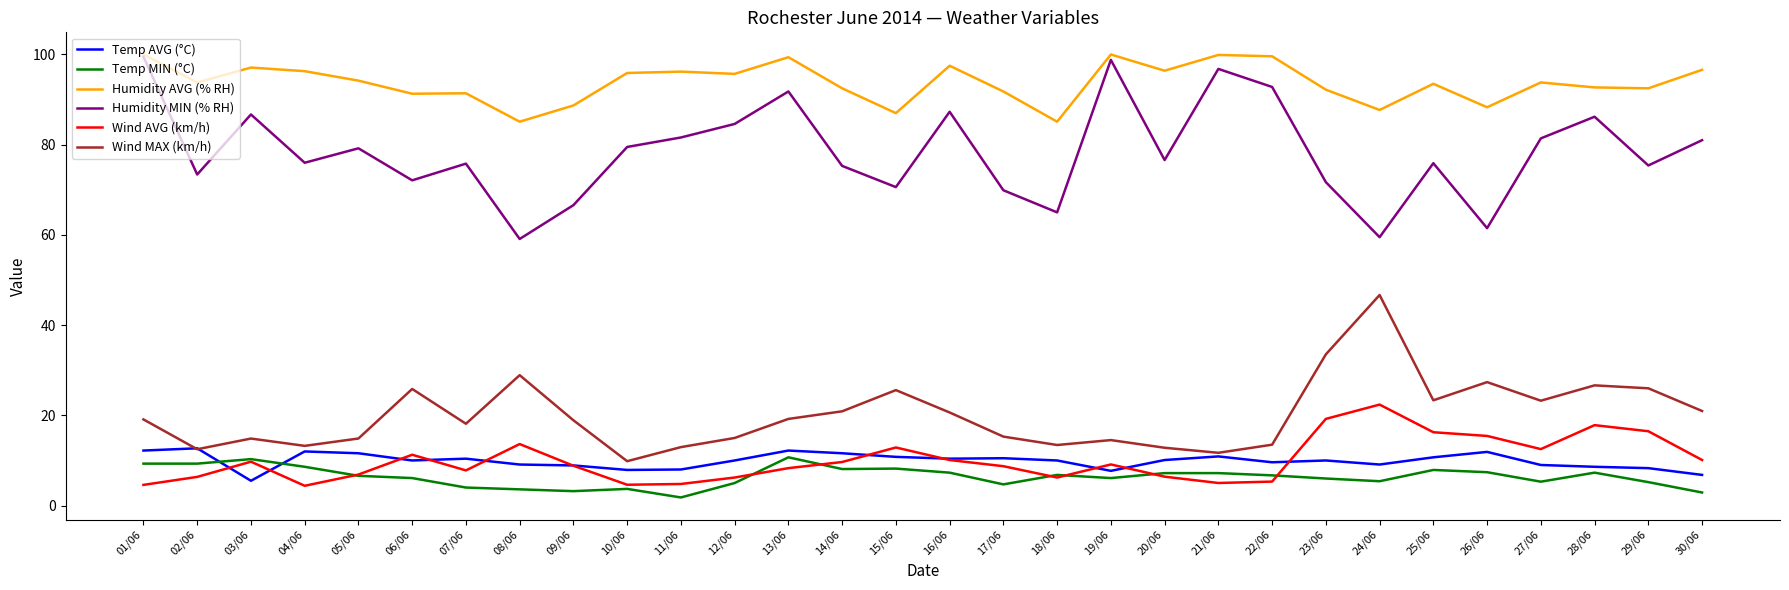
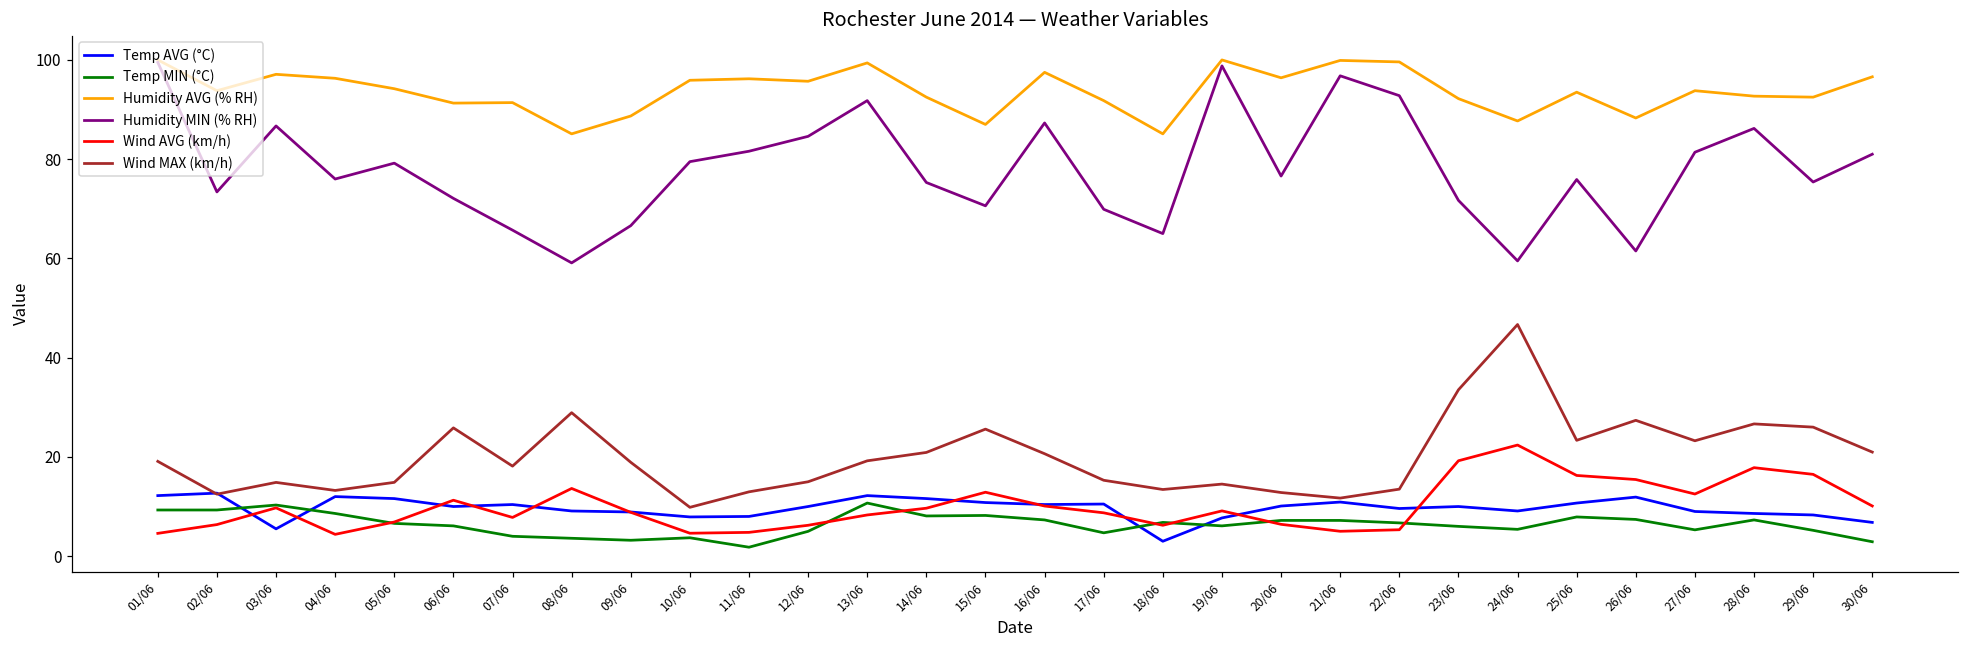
  {
    "Temp AVG (°C)": {
      "01/06": 12,
      "03/06": 6,
      "04/06": 12,
      "05/06": 12,
      "06/06": 10,
      "07/06": 10,
      "08/06": 9,
      "10/06": 8,
      "11/06": 8,
      "12/06": 10,
      "13/06": 12,
      "14/06": 12,
      "15/06": 11,
      "17/06": 11,
-     "18/06": 10,
+     "18/06": 3,
      "19/06": 8,
      "20/06": 10,
      "21/06": 11,
      "22/06": 10,
      "23/06": 10,
      "24/06": 9,
      "25/06": 11,
      "26/06": 12,
      "27/06": 9,
      "28/06": 9,
      "29/06": 8,
      "30/06": 7
    },
    "Temp MIN (°C)": {
      "01/06": 9,
      "02/06": 9,
      "03/06": 10,
      "04/06": 9,
      "06/06": 6,
      "07/06": 4,
      "08/06": 4,
      "09/06": 3,
      "10/06": 4,
      "11/06": 2,
      "12/06": 5,
      "13/06": 11,
      "14/06": 8,
      "15/06": 8,
      "16/06": 7,
      "17/06": 5,
      "18/06": 7,
      "19/06": 6,
      "20/06": 7,
      "21/06": 7,
      "22/06": 7,
      "23/06": 6,
      "24/06": 5,
      "25/06": 8,
      "26/06": 7,
      "27/06": 5,
      "28/06": 7,
      "29/06": 5,
      "30/06": 3
    },
    "Humidity AVG (% RH)": {
      "03/06": 97,
      "04/06": 96,
      "05/06": 94,
      "06/06": 91,
      "07/06": 91,
      "08/06": 85,
      "09/06": 89,
      "10/06": 96,
      "11/06": 96,
      "12/06": 96,
      "13/06": 99,
      "14/06": 93,
      "15/06": 87,
      "16/06": 98,
      "17/06": 92,
      "18/06": 85,
      "19/06": 100,
      "20/06": 96,
      "21/06": 100,
      "22/06": 100,
      "23/06": 92,
      "24/06": 88,
      "25/06": 94,
      "26/06": 88,
      "27/06": 94,
      "28/06": 93,
      "29/06": 93,
      "30/06": 97
    },
    "Humidity MIN (% RH)": {
      "02/06": 73,
      "03/06": 87,
      "04/06": 76,
      "05/06": 79,
      "06/06": 72,
-     "07/06": 76,
+     "07/06": 66,
      "08/06": 59,
      "09/06": 67,
      "10/06": 80,
      "11/06": 82,
      "12/06": 85,
      "13/06": 92,
      "14/06": 75,
      "15/06": 71,
      "16/06": 87,
      "17/06": 70,
      "18/06": 65,
      "19/06": 99,
      "20/06": 77,
      "21/06": 97,
      "22/06": 93,
      "23/06": 72,
      "24/06": 60,
      "25/06": 76,
      "26/06": 62,
      "27/06": 81,
      "28/06": 86,
      "29/06": 75,
      "30/06": 81
    },
    "Wind AVG (km/h)": {
      "01/06": 5,
      "02/06": 6,
      "03/06": 10,
      "04/06": 4,
      "06/06": 11,
      "07/06": 8,
      "08/06": 14,
      "10/06": 5,
      "11/06": 5,
      "12/06": 6,
      "13/06": 8,
      "14/06": 10,
      "15/06": 13,
      "17/06": 9,
      "18/06": 6,
      "19/06": 9,
      "20/06": 6,
      "21/06": 5,
      "22/06": 5,
      "23/06": 19,
      "24/06": 22,
      "25/06": 16,
      "26/06": 15,
      "27/06": 13,
      "28/06": 18,
      "29/06": 16,
      "30/06": 10
    },
    "Wind MAX (km/h)": {
      "01/06": 19,
      "03/06": 15,
      "04/06": 13,
      "05/06": 15,
      "06/06": 26,
      "07/06": 18,
      "08/06": 29,
      "09/06": 19,
      "10/06": 10,
      "11/06": 13,
      "12/06": 15,
      "13/06": 19,
      "14/06": 21,
      "15/06": 26,
      "16/06": 21,
      "17/06": 15,
      "18/06": 13,
      "19/06": 15,
      "20/06": 13,
      "21/06": 12,
      "22/06": 14,
      "23/06": 34,
      "24/06": 47,
      "25/06": 23,
      "26/06": 27,
      "27/06": 23,
      "28/06": 27,
      "29/06": 26,
      "30/06": 21
    }
  }
